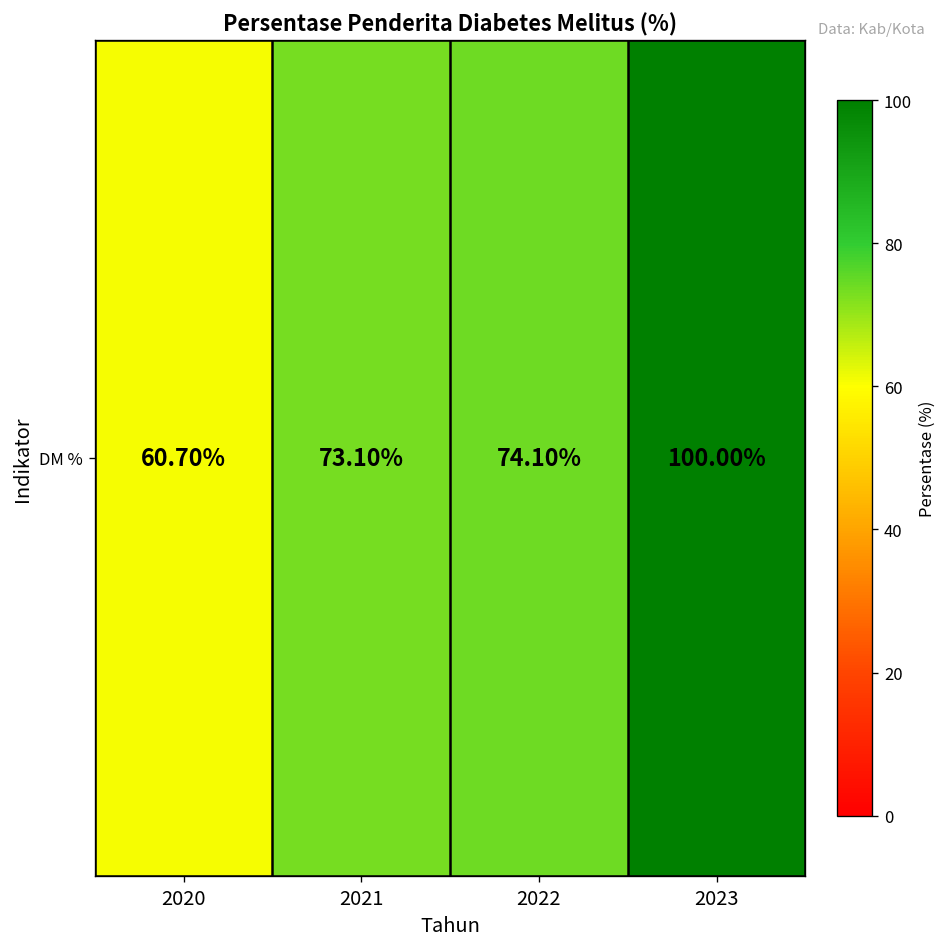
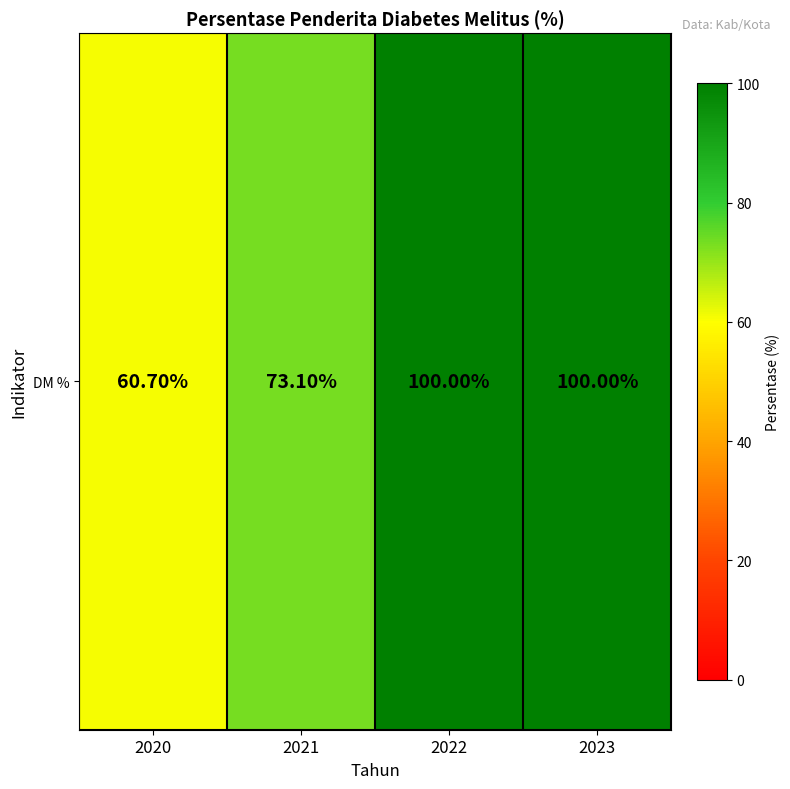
  {
    "DM %": {
      "2020": "60.70%",
      "2021": "73.10%",
-     "2022": "74.10%",
+     "2022": "100.00%",
      "2023": "100.00%"
    }
  }
